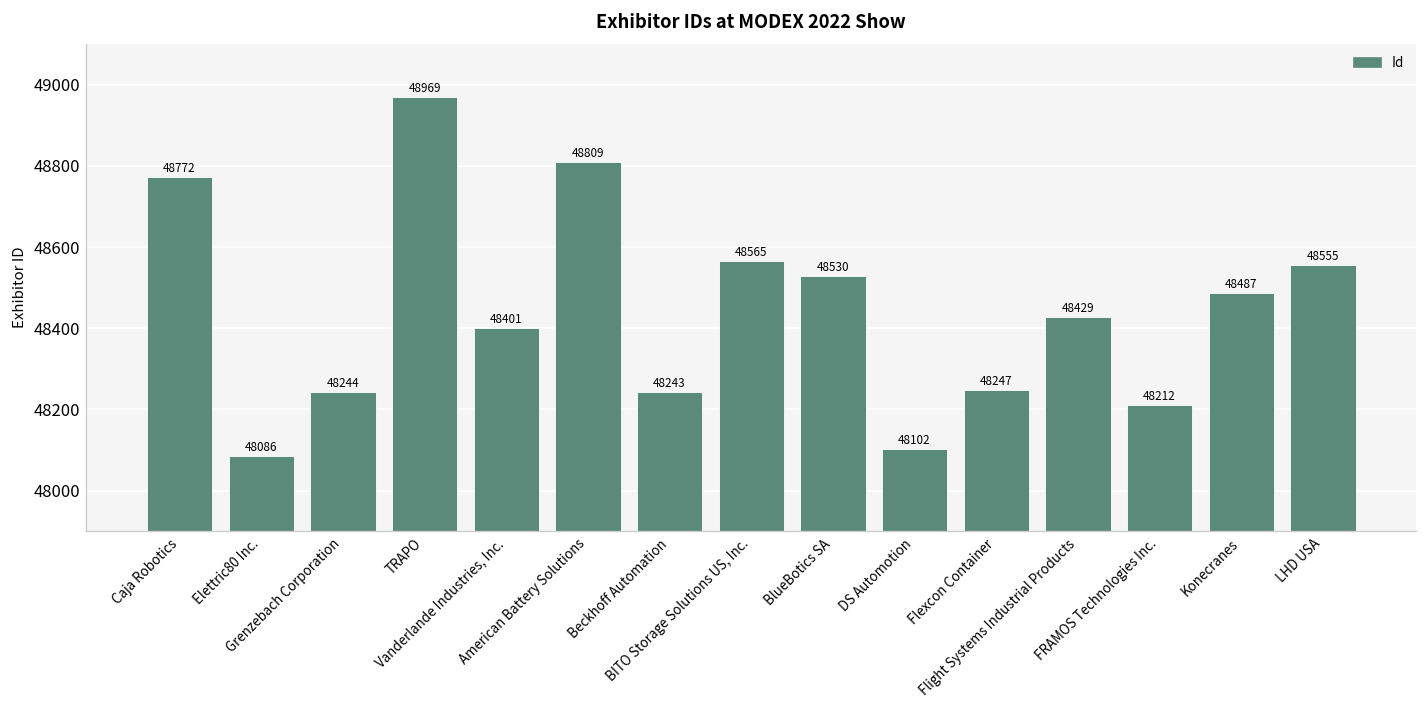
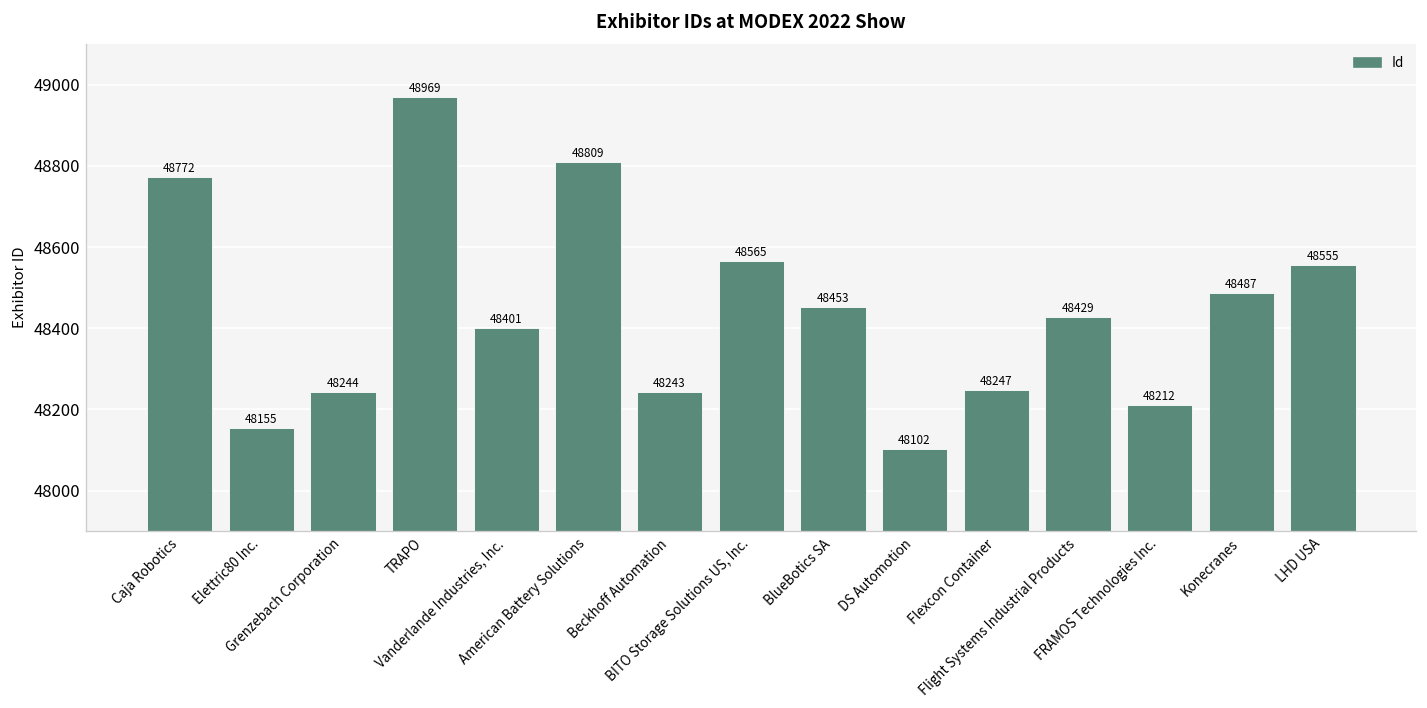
  {
    "Caja Robotics": 48772,
-   "Elettric80 Inc.": 48086,
+   "Elettric80 Inc.": 48155,
    "Grenzebach Corporation": 48244,
    "TRAPO": 48969,
    "Vanderlande Industries, Inc.": 48401,
    "American Battery Solutions": 48809,
    "Beckhoff Automation": 48243,
    "BITO Storage Solutions US, Inc.": 48565,
-   "BlueBotics SA": 48530,
+   "BlueBotics SA": 48453,
    "DS Automotion": 48102,
    "Flexcon Container": 48247,
    "Flight Systems Industrial Products": 48429,
    "FRAMOS Technologies Inc.": 48212,
    "Konecranes": 48487,
    "LHD USA": 48555
  }
